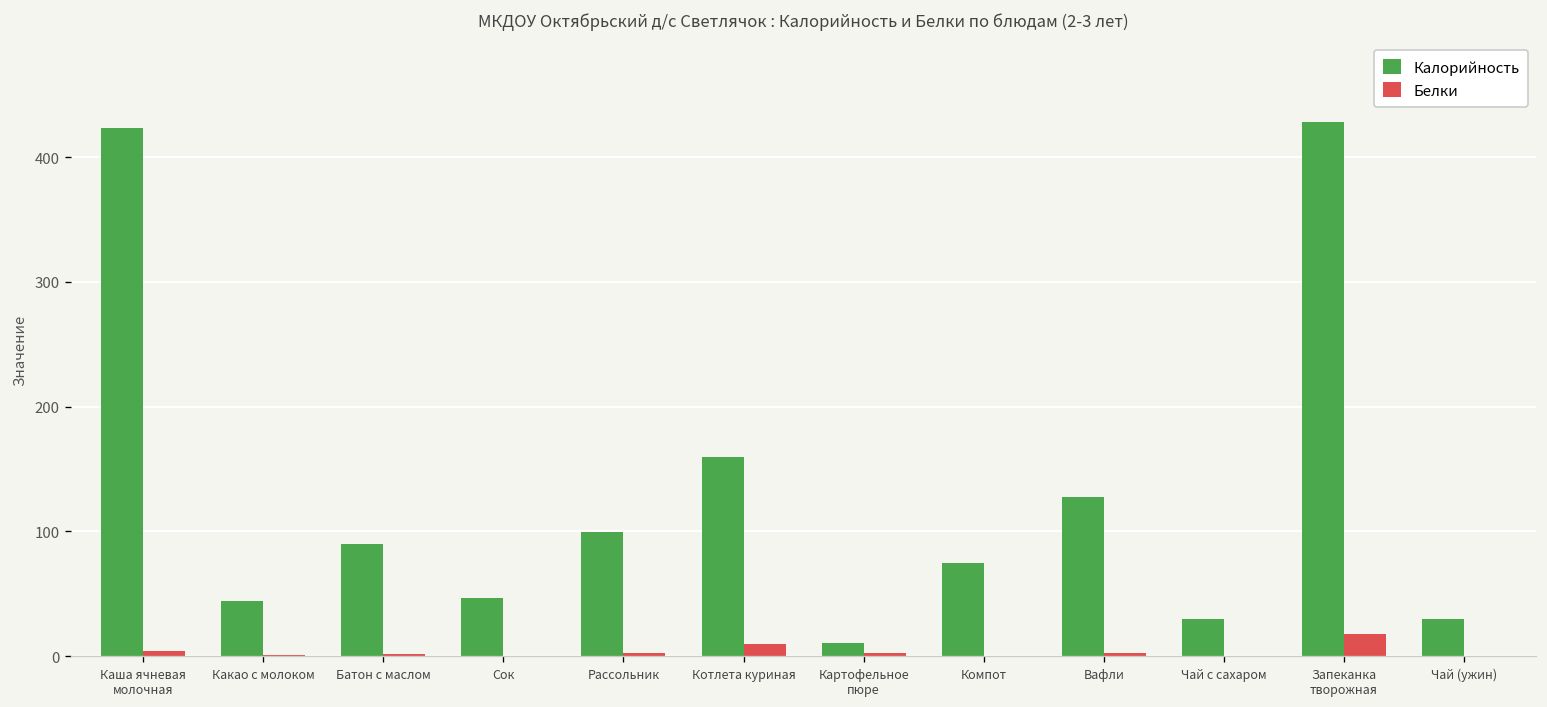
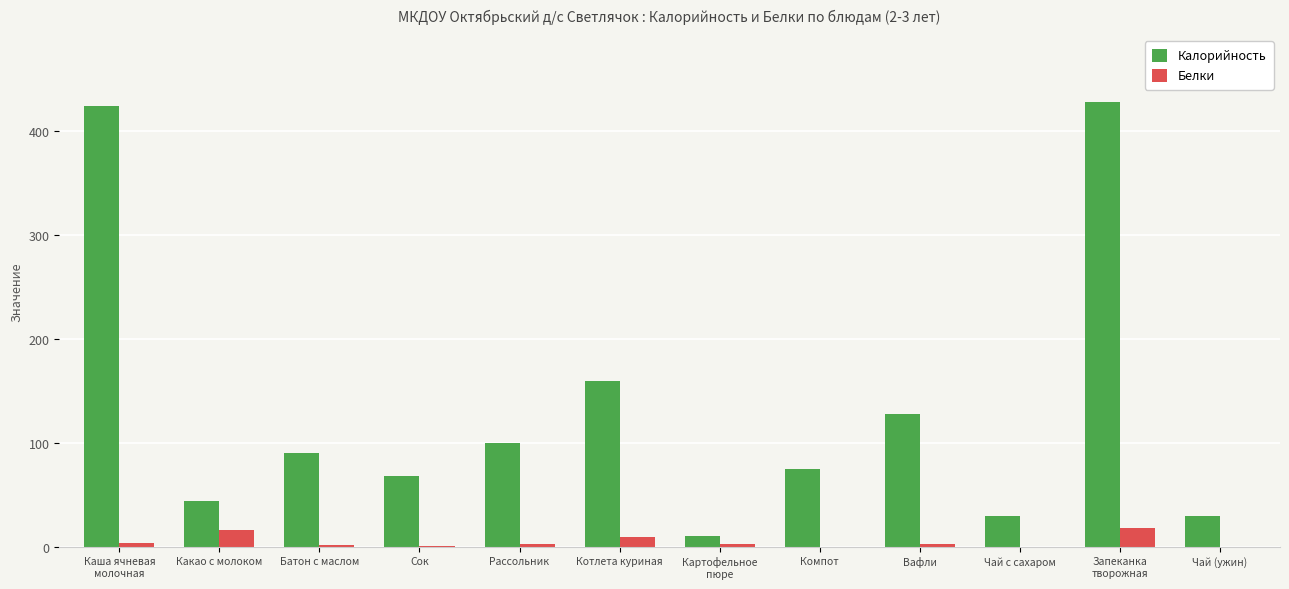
  {
    "Калорийность": {
      "Каша ячневая молочная": 423,
      "Какао с молоком": 44,
      "Батон с маслом": 90,
-     "Сок": 47,
+     "Сок": 68,
      "Рассольник": 99,
      "Котлета куриная": 159,
      "Картофельное пюре": 11,
      "Компот": 75,
      "Вафли": 128,
      "Чай с сахаром": 30,
      "Запеканка творожная": 428,
      "Чай (ужин)": 30
    },
    "Белки": {
      "Каша ячневая молочная": 4,
-     "Какао с молоком": 1,
+     "Какао с молоком": 16,
      "Рассольник": 3,
      "Котлета куриная": 9,
      "Вафли": 3,
      "Чай с сахаром": 0,
      "Запеканка творожная": 18,
      "Чай (ужин)": 0
    }
  }
